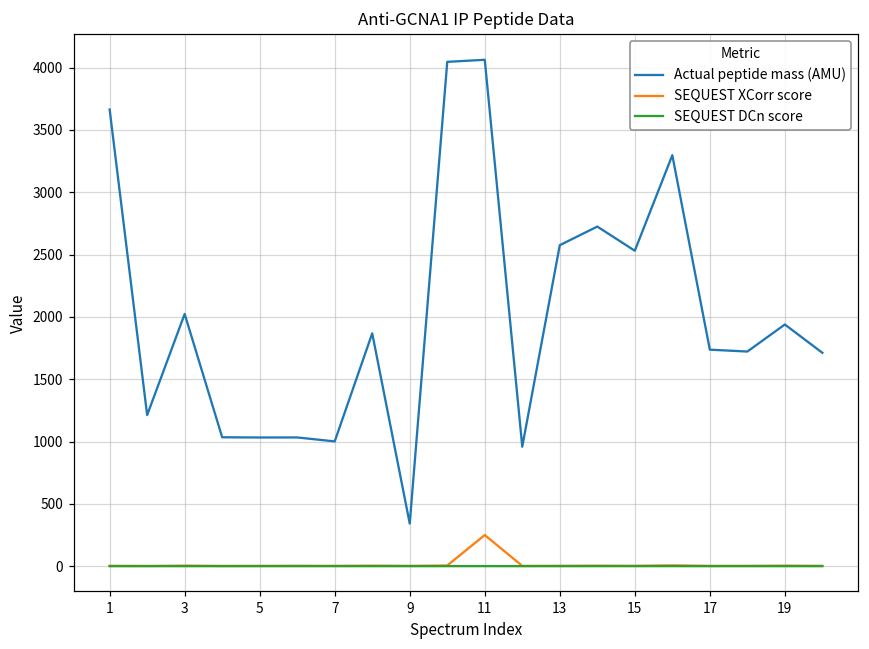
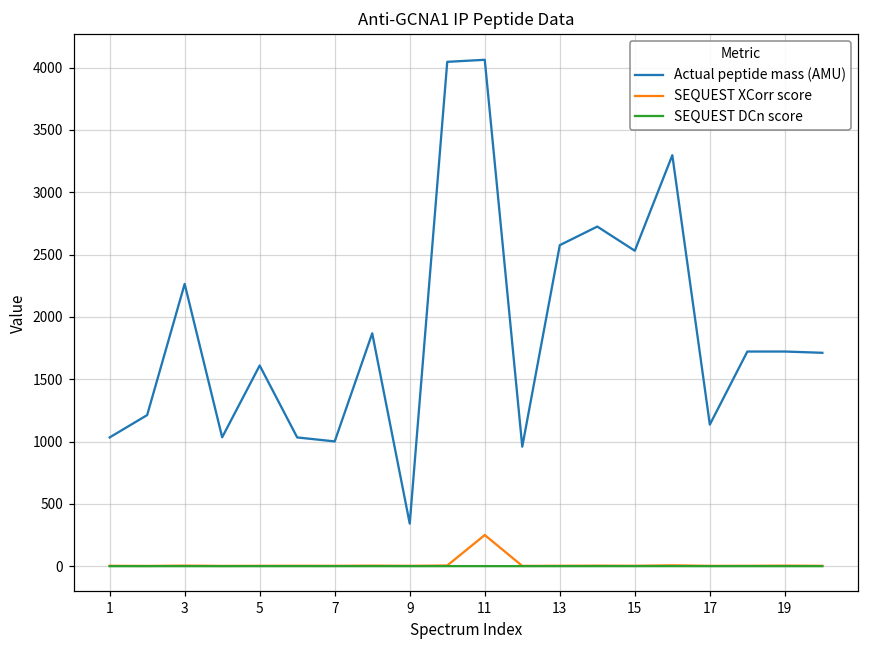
  {
    "Actual peptide mass (AMU)": {
-     "1": 3660,
-     "3": 2020,
-     "5": 1030,
+     "1": 1030,
+     "3": 2260,
+     "5": 1610,
      "7": 1000,
      "9": 340,
      "11": 4060,
      "13": 2580,
      "15": 2530,
-     "17": 1740,
-     "19": 1940
+     "17": 1140,
+     "19": 1720
    },
    "SEQUEST XCorr score": {
      "11": 250
    },
    "SEQUEST DCn score": {
      "11": 0
    }
  }
